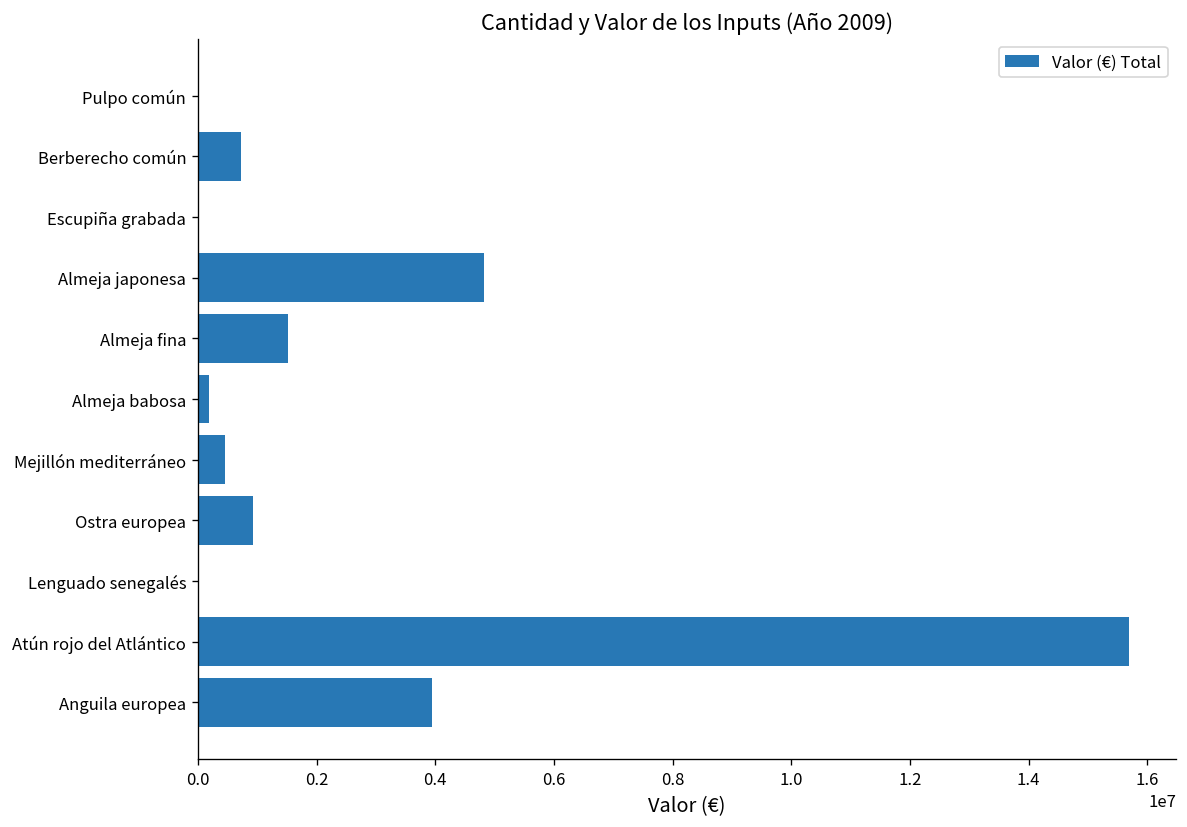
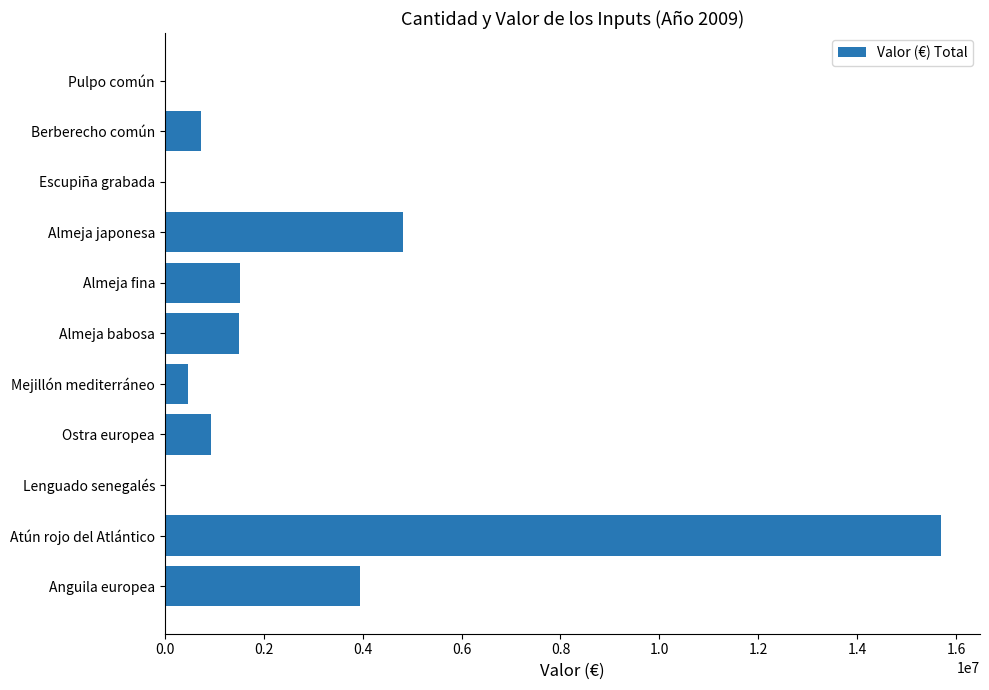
  {
    "Berberecho común": 700000,
    "Almeja japonesa": 4800000,
    "Almeja fina": 1500000,
-   "Almeja babosa": 200000,
+   "Almeja babosa": 1500000,
    "Mejillón mediterráneo": 500000,
    "Ostra europea": 900000,
    "Atún rojo del Atlántico": 15700000,
    "Anguila europea": 3900000
  }
